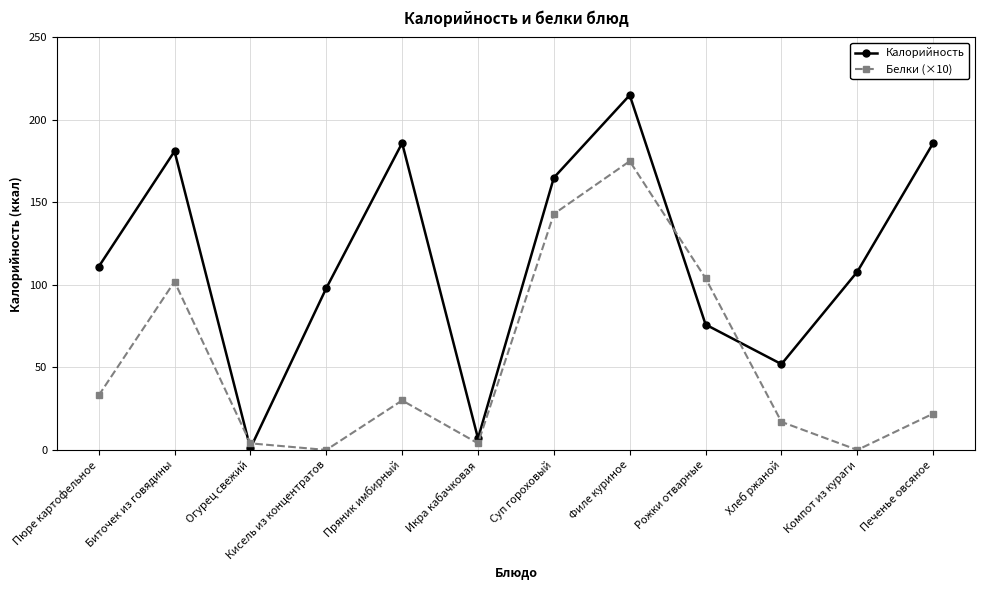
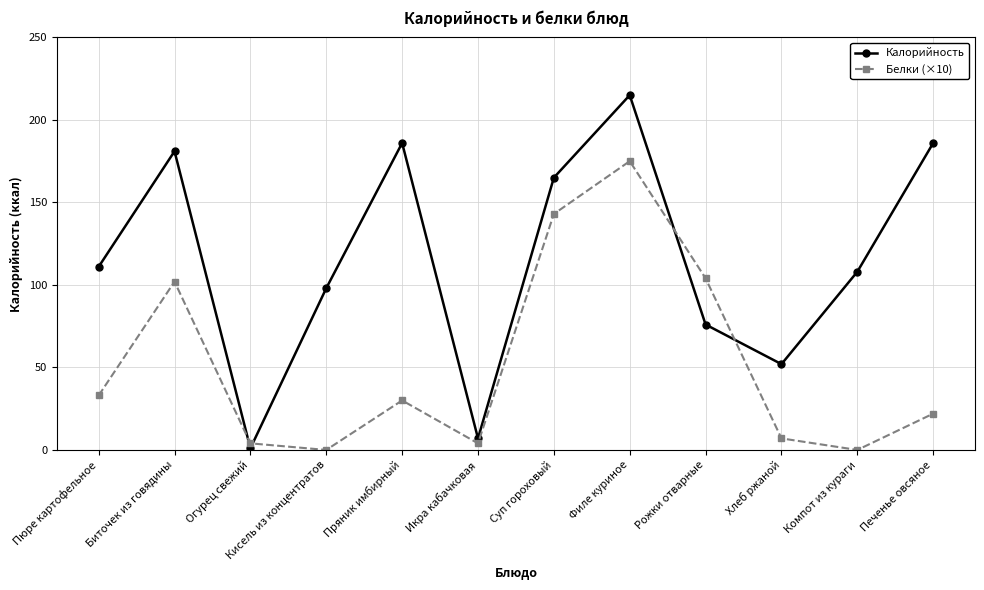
  {
    "Калорийность": {
      "Пюре картофельное": 111,
      "Биточек из говядины": 181,
      "Огурец свежий": 1,
      "Кисель из концентратов": 98,
      "Пряник имбирный": 186,
      "Икра кабачковая": 7,
      "Суп гороховый": 165,
      "Филе куриное": 215,
      "Рожки отварные": 76,
      "Хлеб ржаной": 52,
      "Компот из кураги": 108,
      "Печенье овсяное": 186
    },
    "Белки (×10)": {
      "Пюре картофельное": 33,
      "Биточек из говядины": 102,
      "Огурец свежий": 4,
      "Кисель из концентратов": 0,
      "Пряник имбирный": 30,
      "Икра кабачковая": 4,
      "Суп гороховый": 143,
      "Филе куриное": 175,
      "Рожки отварные": 104,
-     "Хлеб ржаной": 17,
+     "Хлеб ржаной": 7,
      "Компот из кураги": 0,
      "Печенье овсяное": 22
    }
  }
